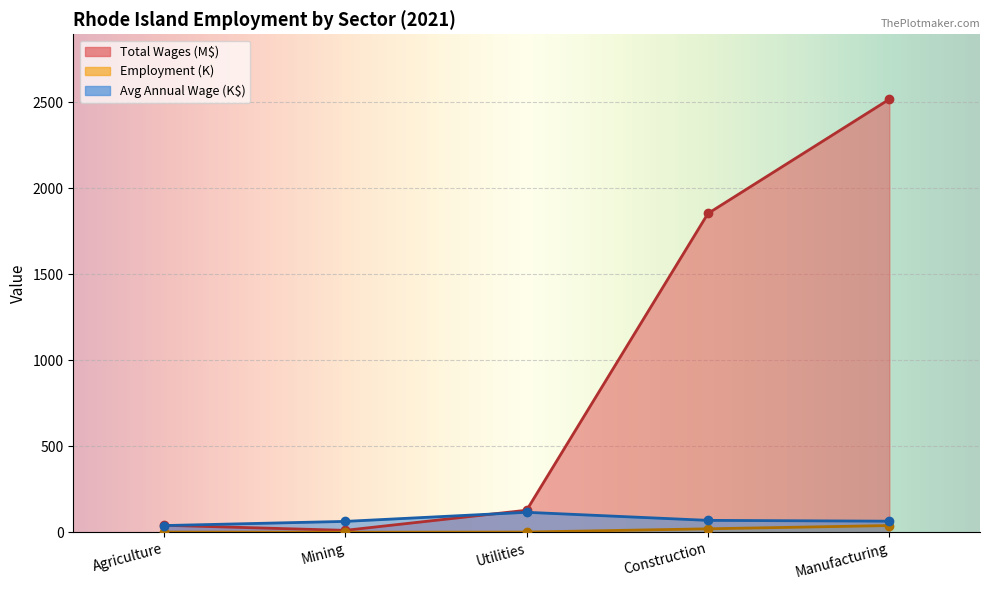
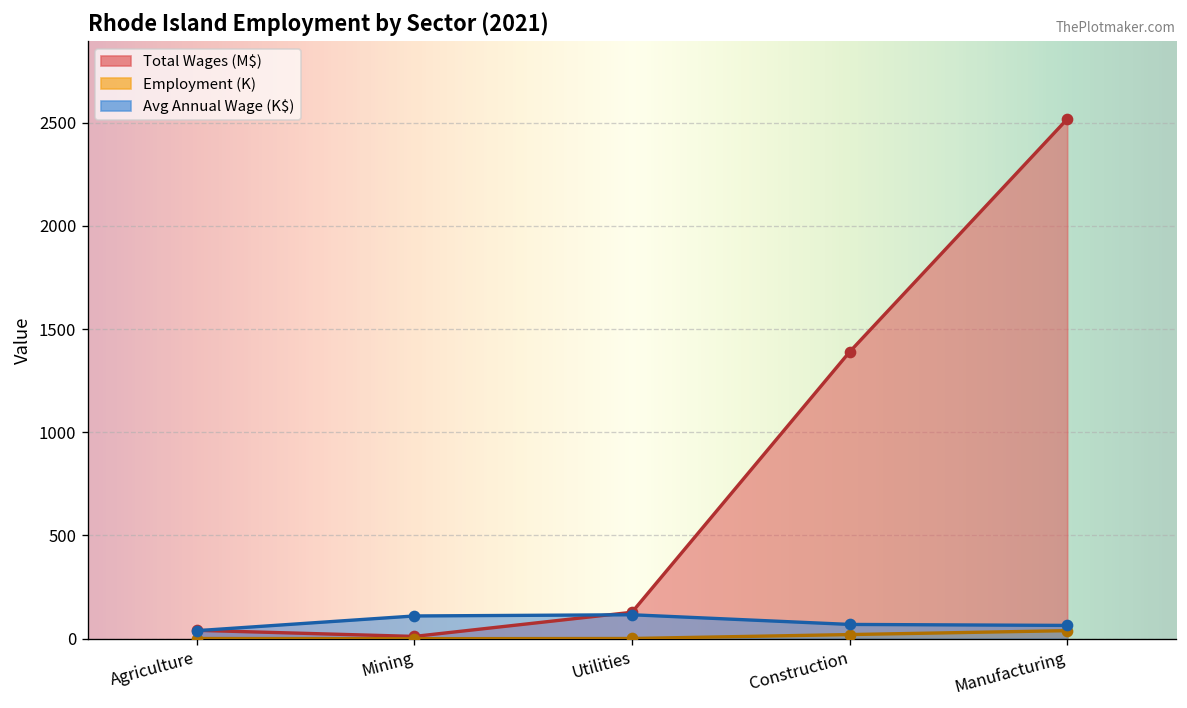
  {
    "Total Wages (M$)": {
-     "Construction": 1850,
+     "Construction": 1390,
      "Manufacturing": 2520
    },
    "Employment (K)": {
      "Agriculture": 0,
      "Utilities": 0,
      "Construction": 20,
      "Manufacturing": 40
    },
    "Avg Annual Wage (K$)": {
-     "Mining": 60,
+     "Mining": 110,
      "Construction": 70,
      "Manufacturing": 60
    }
  }
